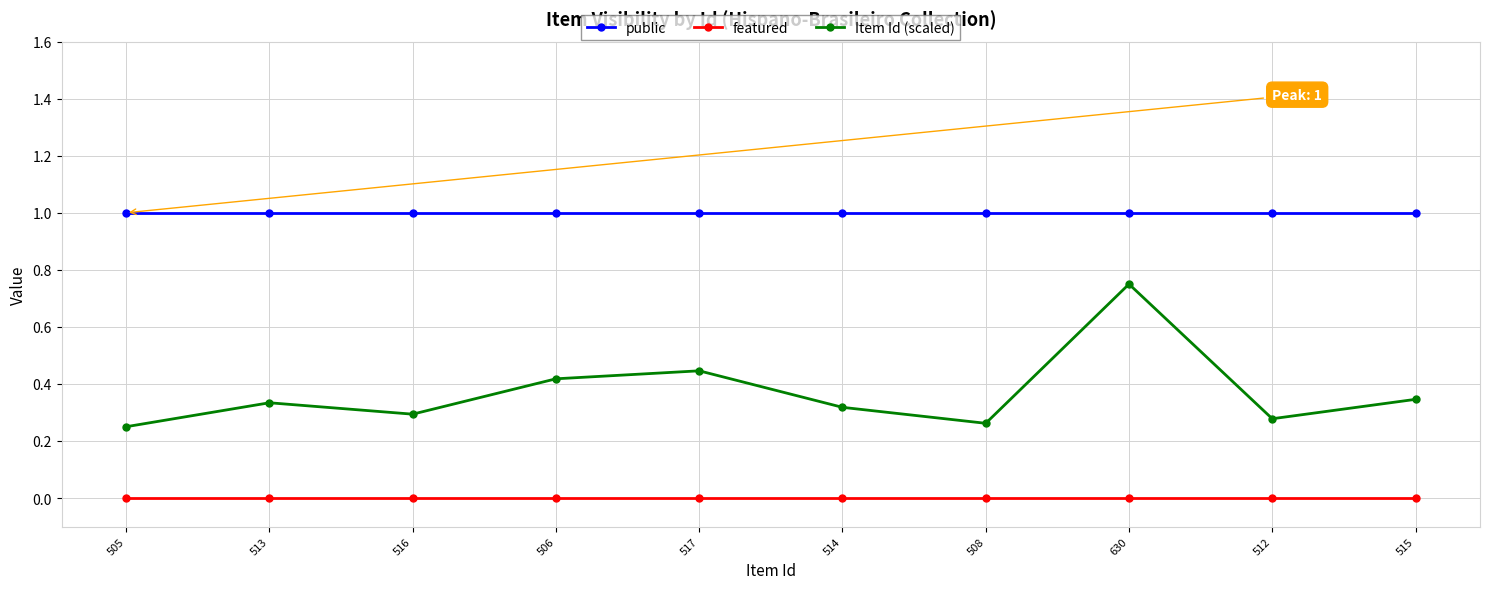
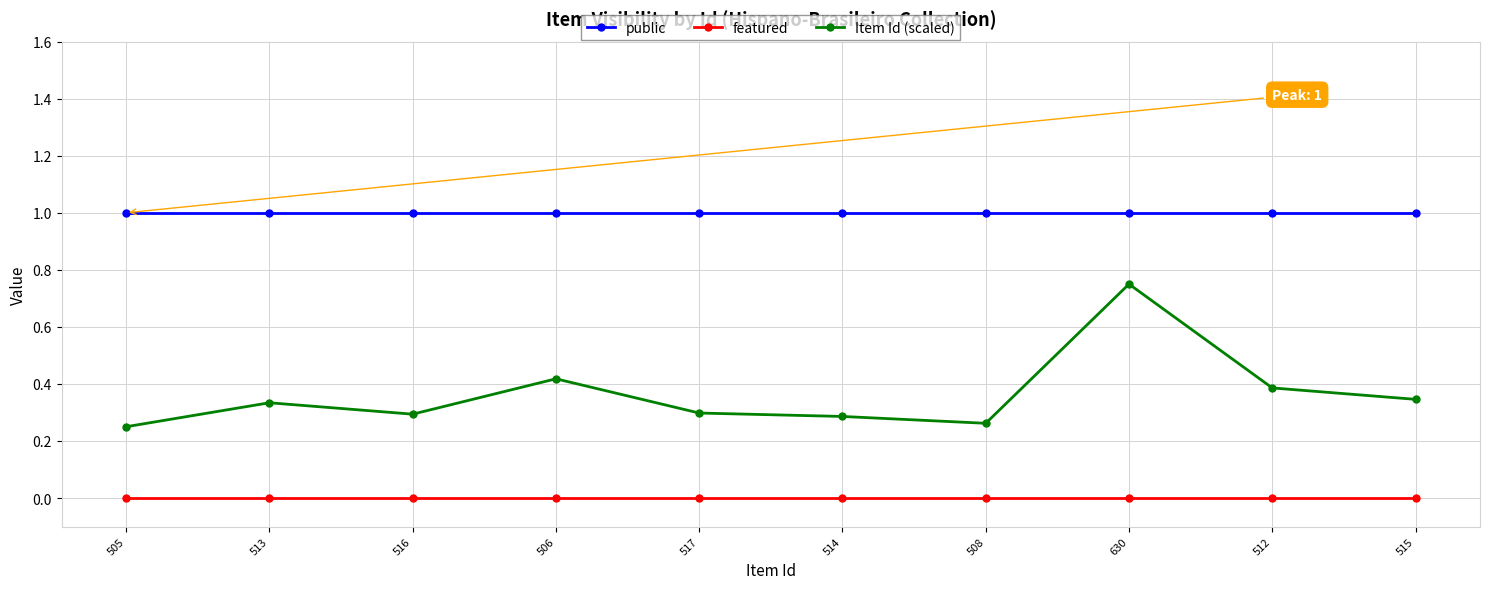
  {
    "public": {
      "505": 1.00,
      "513": 1.00,
      "516": 1.00,
      "506": 1.00,
      "517": 1.00,
      "514": 1.00,
      "508": 1.00,
      "630": 1.00,
      "512": 1.00,
      "515": 1.00
    },
    "featured": {
      "505": 0.00,
      "513": 0.00,
      "516": 0.00,
      "506": 0.00,
      "517": 0.00,
      "514": 0.00,
      "508": 0.00,
      "630": 0.00,
      "512": 0.00,
      "515": 0.00
    },
    "Item Id (scaled)": {
      "505": 0.25,
      "513": 0.33,
      "516": 0.29,
      "506": 0.42,
-     "517": 0.45,
-     "514": 0.32,
+     "517": 0.30,
+     "514": 0.29,
      "508": 0.26,
      "630": 0.75,
-     "512": 0.28,
+     "512": 0.39,
      "515": 0.35
    }
  }
